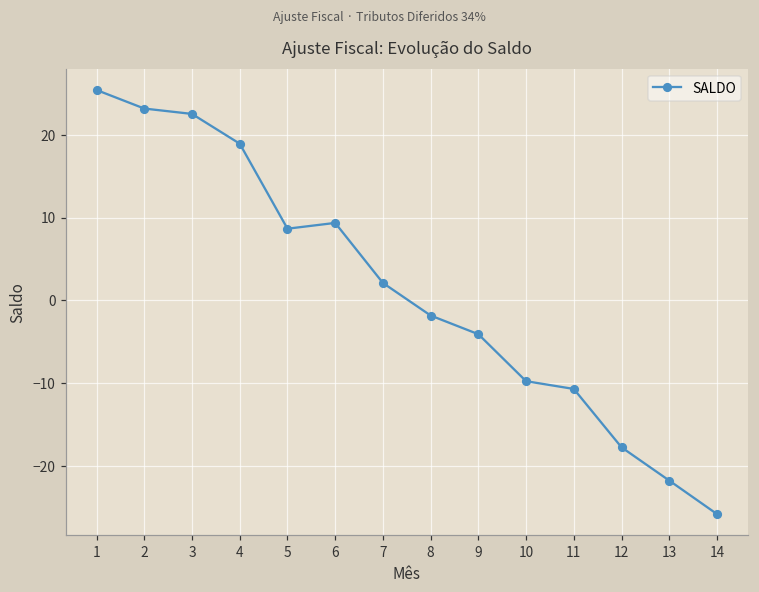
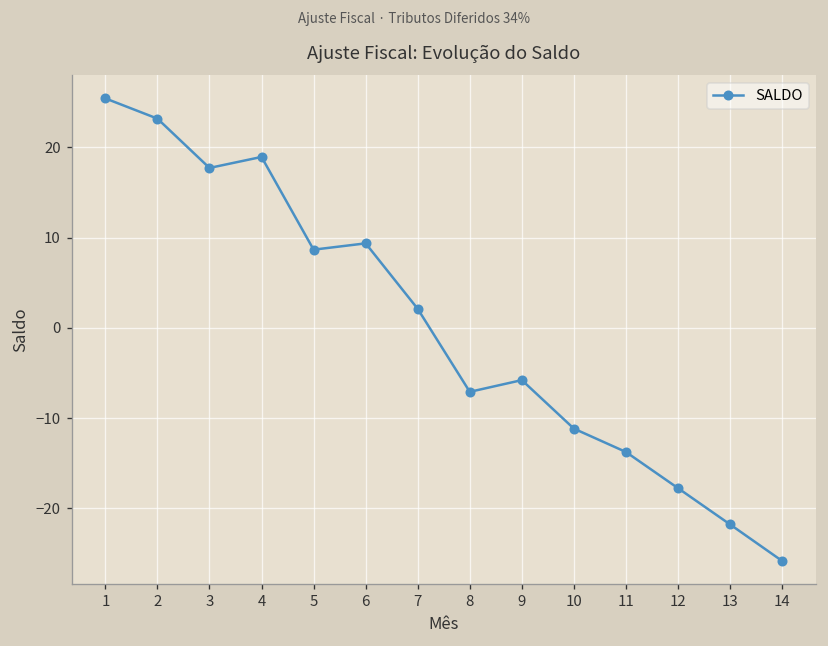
  {
    "1": 25,
    "2": 23,
-   "3": 23,
+   "3": 18,
    "4": 19,
    "5": 9,
    "6": 9,
    "7": 2,
-   "8": -2,
-   "9": -4,
-   "10": -10,
-   "11": -11,
+   "8": -7,
+   "9": -6,
+   "10": -11,
+   "11": -14,
    "12": -18,
    "13": -22,
    "14": -26
  }
